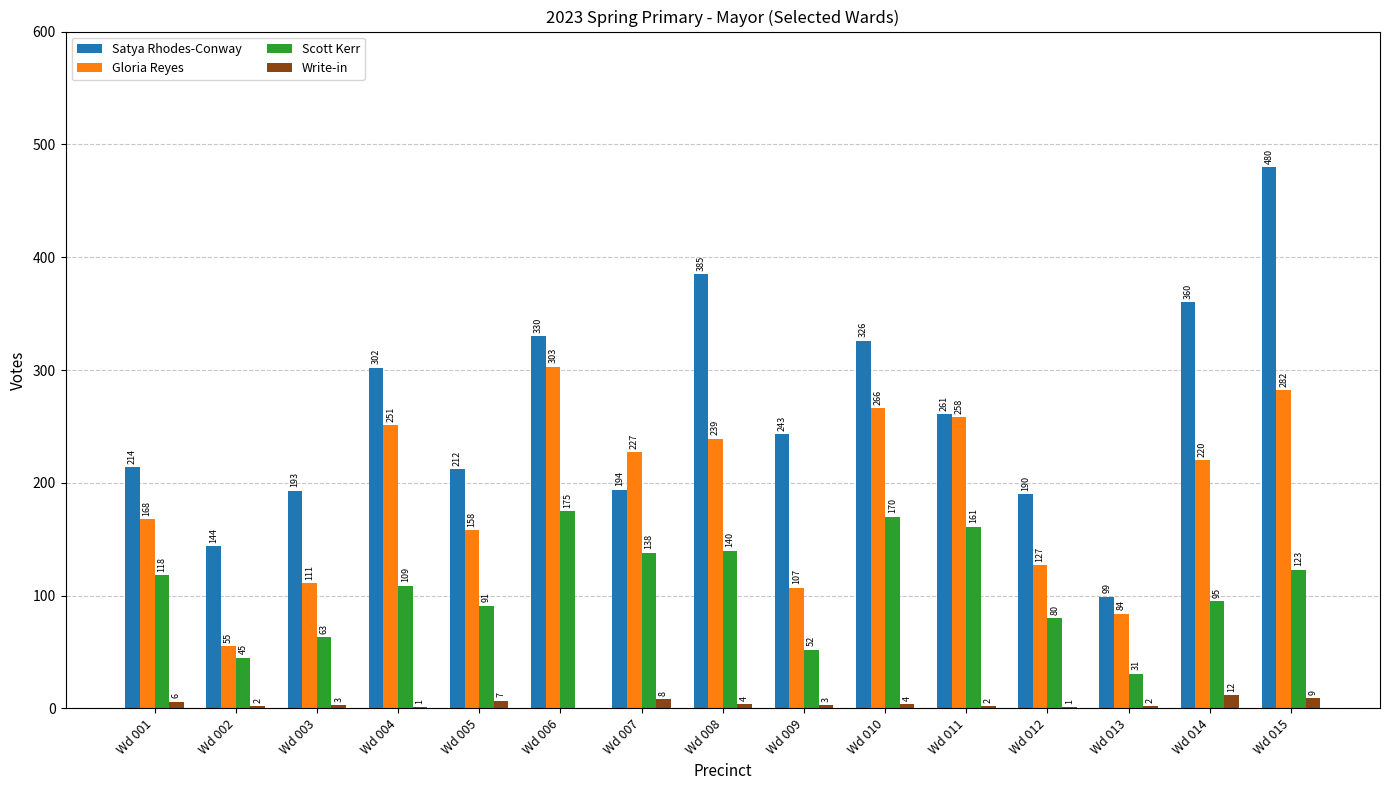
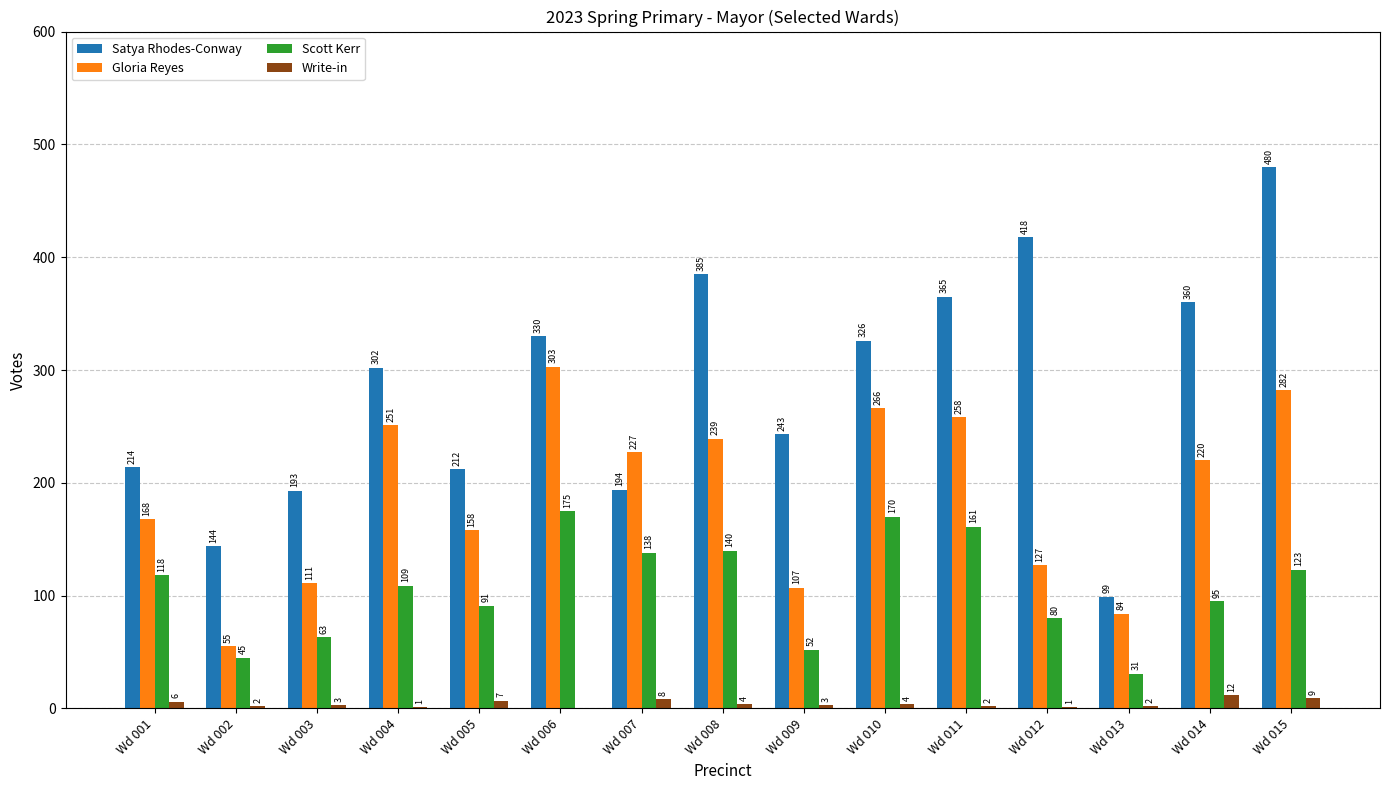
  {
    "Satya Rhodes-Conway": {
      "Wd 001": 214,
      "Wd 002": 144,
      "Wd 003": 193,
      "Wd 004": 302,
      "Wd 005": 212,
      "Wd 006": 330,
      "Wd 007": 194,
      "Wd 008": 385,
      "Wd 009": 243,
      "Wd 010": 326,
-     "Wd 011": 261,
-     "Wd 012": 190,
+     "Wd 011": 365,
+     "Wd 012": 418,
      "Wd 013": 99,
      "Wd 014": 360,
      "Wd 015": 480
    },
    "Gloria Reyes": {
      "Wd 001": 168,
      "Wd 002": 55,
      "Wd 003": 111,
      "Wd 004": 251,
      "Wd 005": 158,
      "Wd 006": 303,
      "Wd 007": 227,
      "Wd 008": 239,
      "Wd 009": 107,
      "Wd 010": 266,
      "Wd 011": 258,
      "Wd 012": 127,
      "Wd 013": 84,
      "Wd 014": 220,
      "Wd 015": 282
    },
    "Scott Kerr": {
      "Wd 001": 118,
      "Wd 002": 45,
      "Wd 003": 63,
      "Wd 004": 109,
      "Wd 005": 91,
      "Wd 006": 175,
      "Wd 007": 138,
      "Wd 008": 140,
      "Wd 009": 52,
      "Wd 010": 170,
      "Wd 011": 161,
      "Wd 012": 80,
      "Wd 013": 31,
      "Wd 014": 95,
      "Wd 015": 123
    },
    "Write-in": {
      "Wd 001": 6,
      "Wd 002": 2,
      "Wd 003": 3,
      "Wd 004": 1,
      "Wd 005": 7,
      "Wd 007": 8,
      "Wd 008": 4,
      "Wd 009": 3,
      "Wd 010": 4,
      "Wd 011": 2,
      "Wd 012": 1,
      "Wd 013": 2,
      "Wd 014": 12,
      "Wd 015": 9
    }
  }
